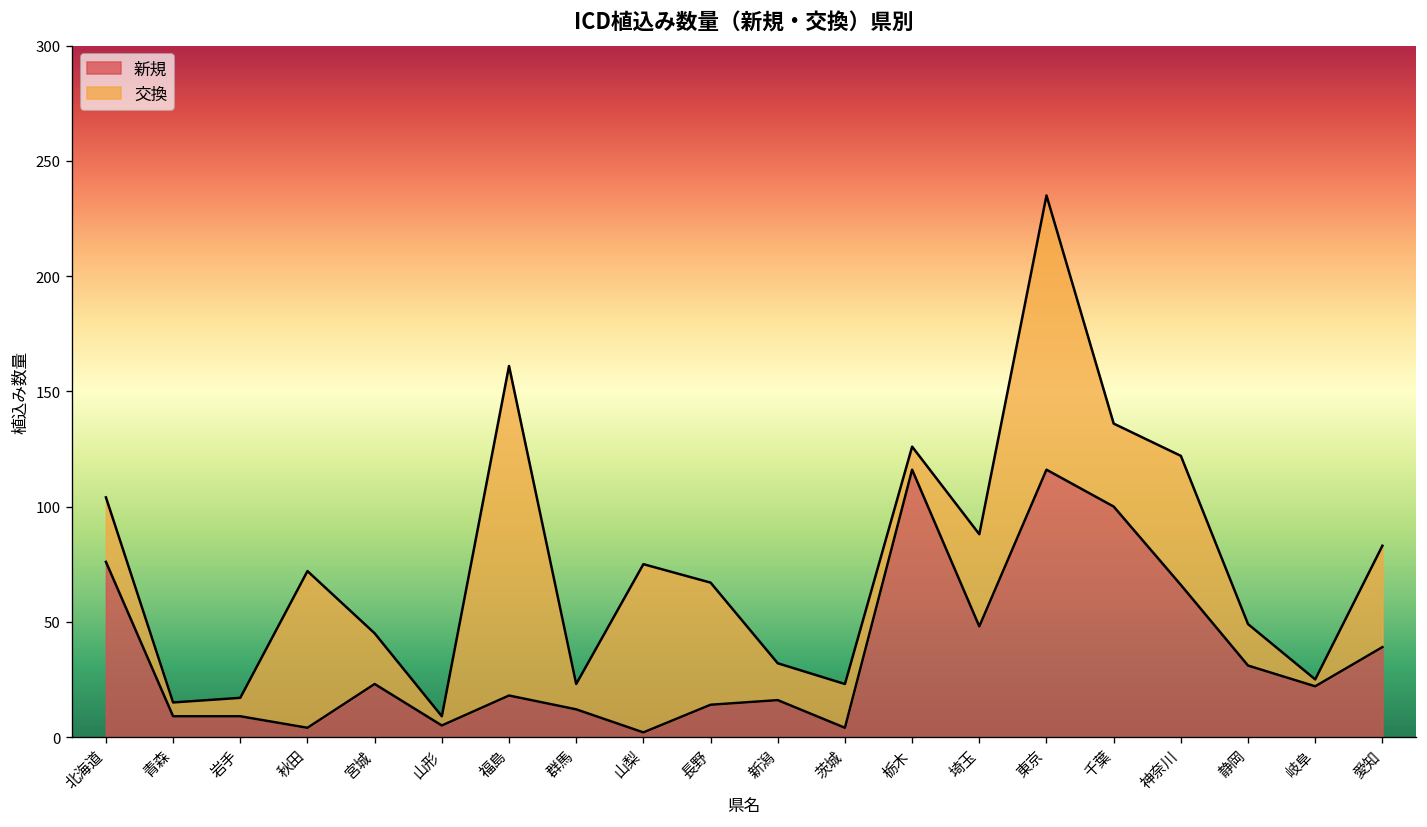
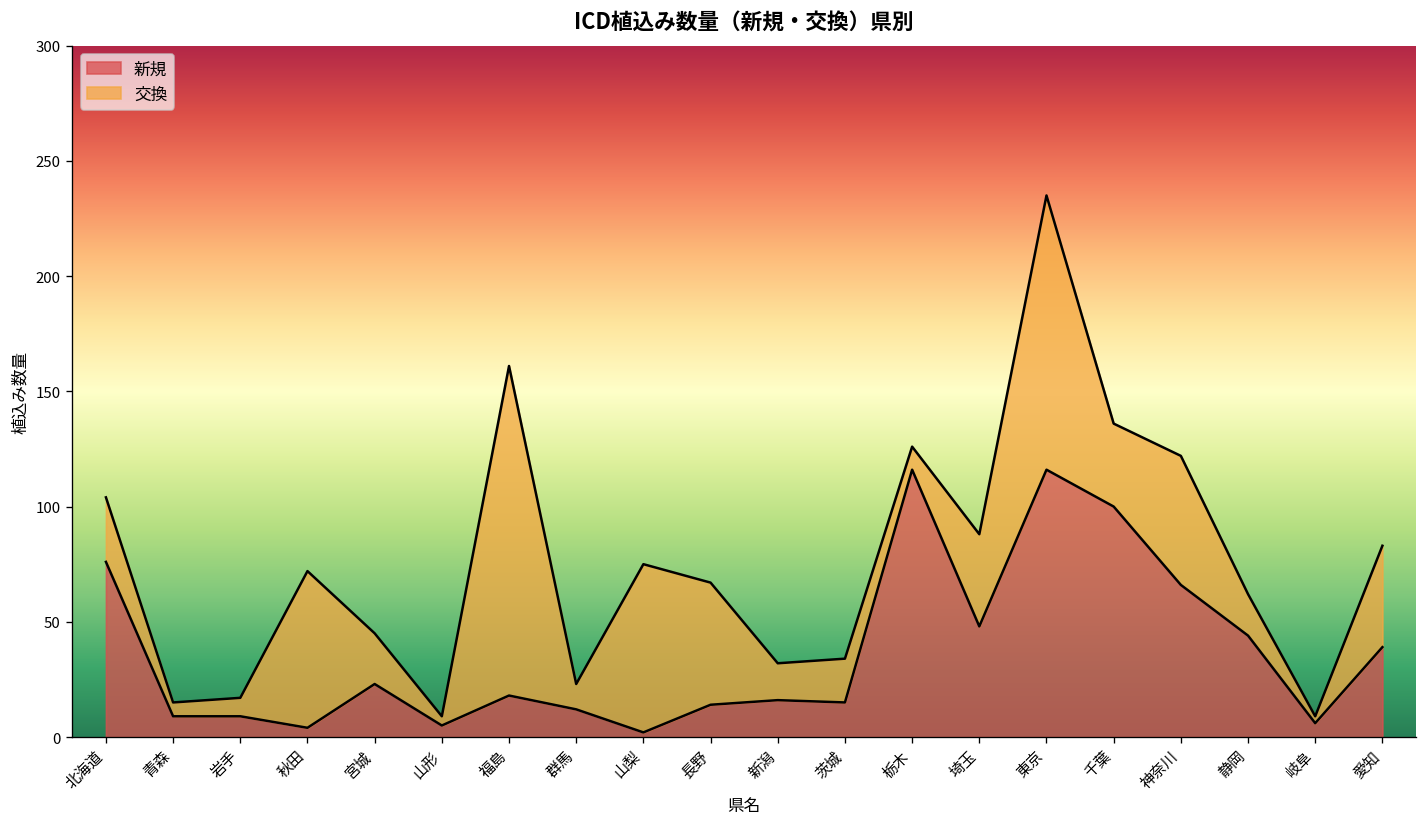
  {
    "新規": {
      "北海道": 76,
      "青森": 9,
      "岩手": 9,
      "秋田": 4,
      "宮城": 23,
      "山形": 5,
      "福島": 18,
      "群馬": 12,
      "山梨": 2,
      "長野": 14,
      "新潟": 16,
-     "茨城": 4,
+     "茨城": 15,
      "栃木": 116,
      "埼玉": 48,
      "東京": 116,
      "千葉": 100,
      "神奈川": 66,
-     "静岡": 31,
-     "岐阜": 22,
+     "静岡": 44,
+     "岐阜": 6,
      "愛知": 39
    },
    "交換": {
      "北海道": 28,
      "青森": 6,
      "岩手": 8,
      "秋田": 68,
      "宮城": 22,
      "山形": 4,
      "福島": 143,
      "群馬": 11,
      "山梨": 73,
      "長野": 53,
      "新潟": 16,
      "茨城": 19,
      "栃木": 10,
      "埼玉": 40,
      "東京": 119,
      "千葉": 36,
      "神奈川": 56,
      "静岡": 18,
      "岐阜": 3,
      "愛知": 44
    }
  }
